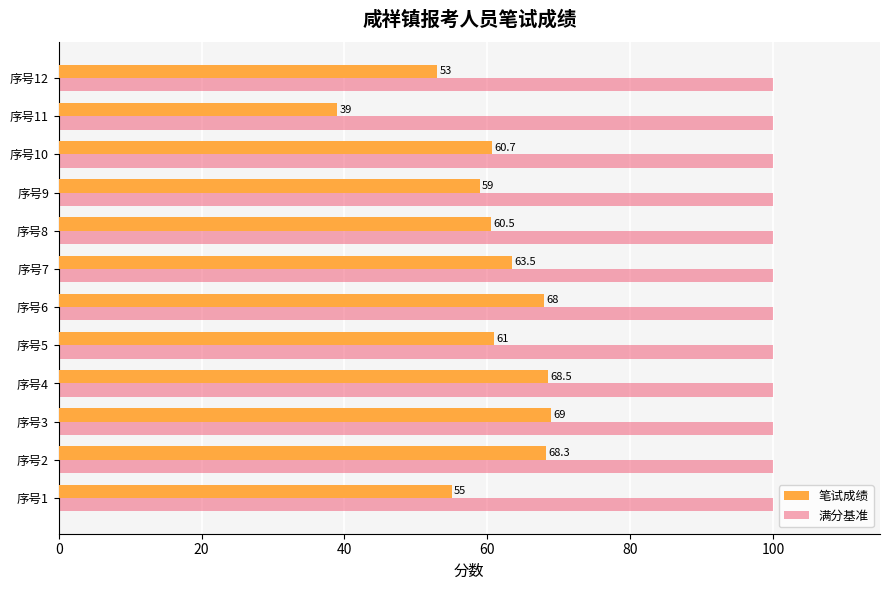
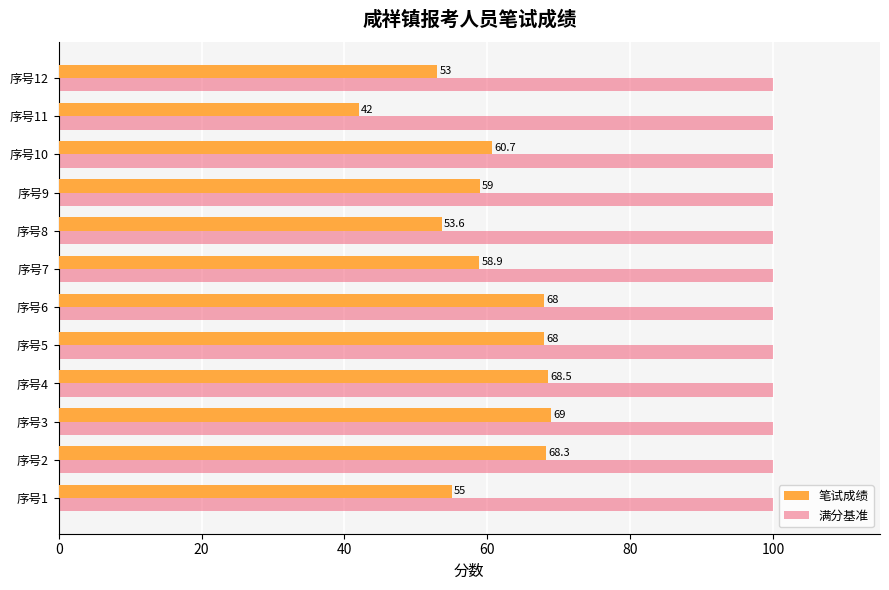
  {
    "笔试成绩": {
      "序号12": 53,
-     "序号11": 39,
+     "序号11": 42,
      "序号10": 60.7,
      "序号9": 59,
-     "序号8": 60.5,
-     "序号7": 63.5,
+     "序号8": 53.6,
+     "序号7": 58.9,
      "序号6": 68,
-     "序号5": 61,
+     "序号5": 68,
      "序号4": 68.5,
      "序号3": 69,
      "序号2": 68.3,
      "序号1": 55
    },
    "满分基准": {
      "序号12": 100,
      "序号11": 100,
      "序号10": 100,
      "序号9": 100,
      "序号8": 100,
      "序号7": 100,
      "序号6": 100,
      "序号5": 100,
      "序号4": 100,
      "序号3": 100,
      "序号2": 100,
      "序号1": 100
    }
  }
